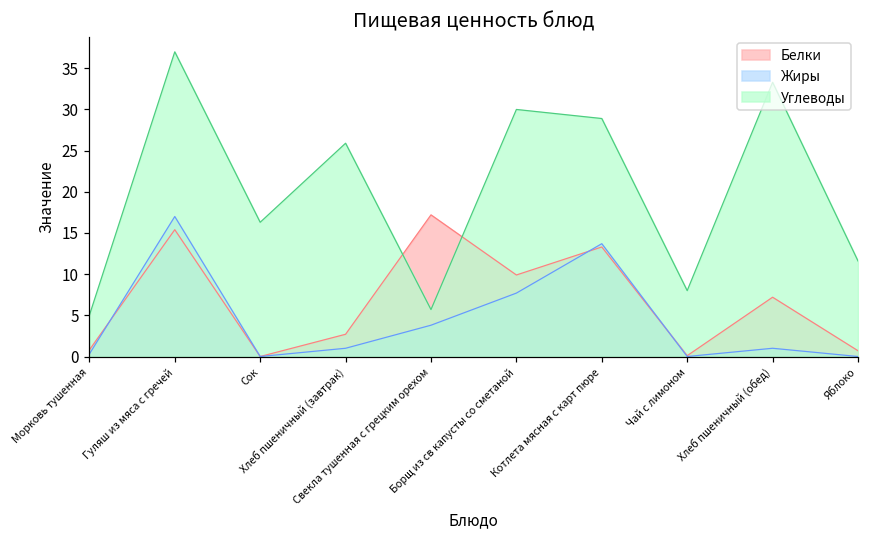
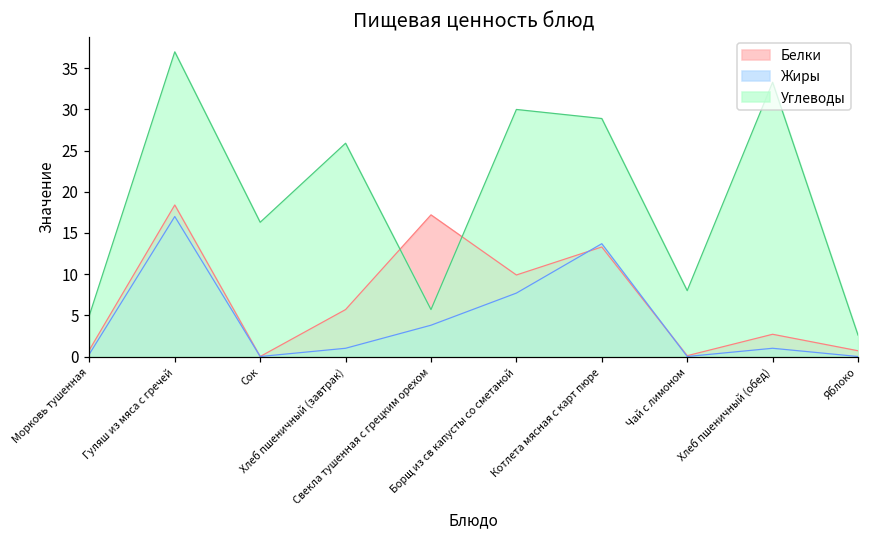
  {
    "Белки": {
      "Морковь тушенная": 1,
-     "Гуляш из мяса с гречей": 15,
-     "Хлеб пшеничный (завтрак)": 3,
+     "Гуляш из мяса с гречей": 18,
+     "Хлеб пшеничный (завтрак)": 6,
      "Свекла тушенная с грецким орехом": 17,
      "Борщ из св капусты со сметаной": 10,
      "Котлета мясная с карт пюре": 13,
-     "Хлеб пшеничный (обед)": 7,
+     "Хлеб пшеничный (обед)": 3,
      "Яблоко": 1
    },
    "Жиры": {
      "Морковь тушенная": 0,
      "Гуляш из мяса с гречей": 17,
      "Хлеб пшеничный (завтрак)": 1,
      "Свекла тушенная с грецким орехом": 4,
      "Борщ из св капусты со сметаной": 8,
      "Котлета мясная с карт пюре": 14,
      "Хлеб пшеничный (обед)": 1,
      "Яблоко": 0
    },
    "Углеводы": {
      "Морковь тушенная": 5,
      "Гуляш из мяса с гречей": 37,
      "Сок": 16,
      "Хлеб пшеничный (завтрак)": 26,
      "Свекла тушенная с грецким орехом": 6,
      "Борщ из св капусты со сметаной": 30,
      "Котлета мясная с карт пюре": 29,
      "Чай с лимоном": 8,
-     "Яблоко": 12
+     "Яблоко": 3
    }
  }
